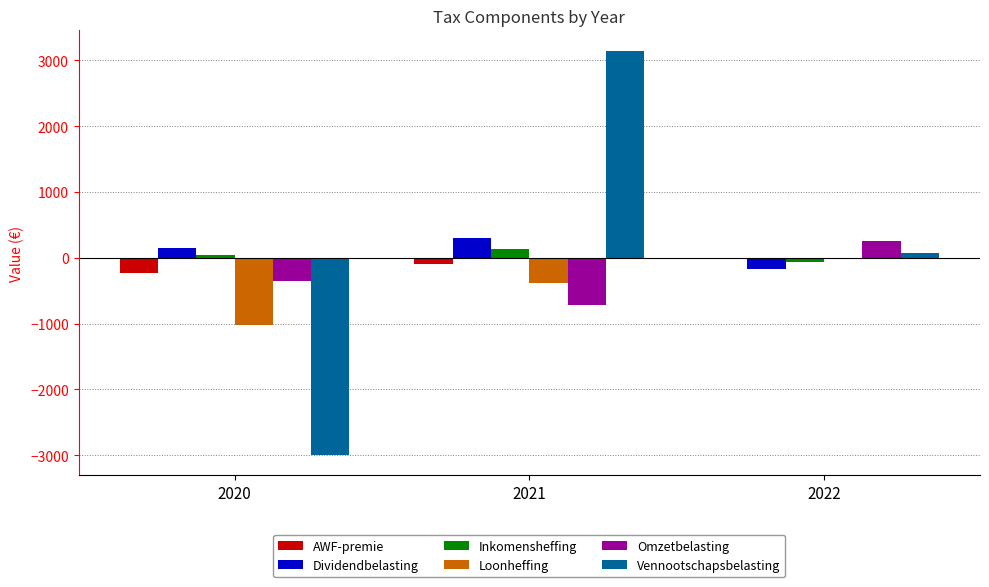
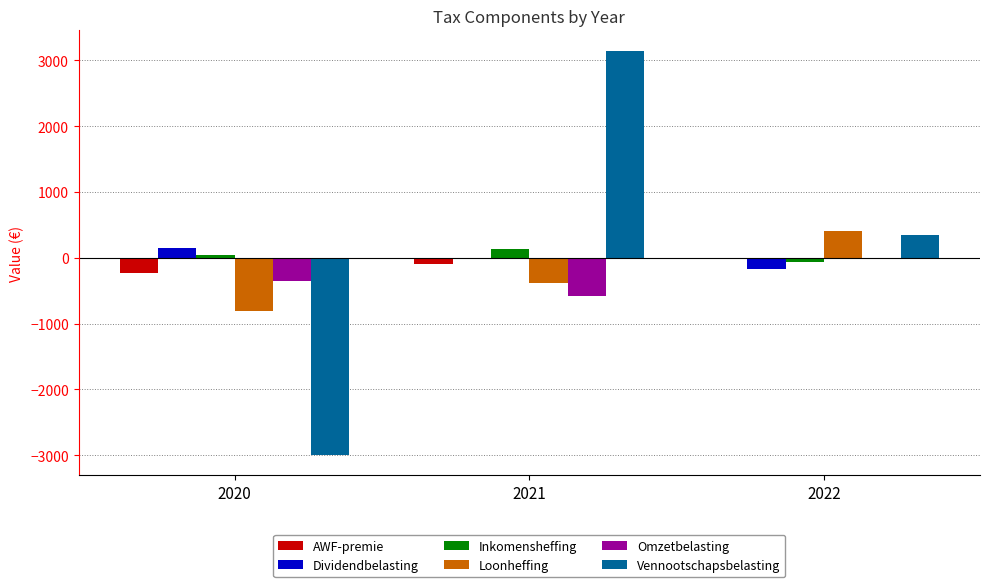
  {
    "AWF-premie": {
      "2020": -200,
      "2021": -100,
      "2022": 0
    },
    "Dividendbelasting": {
      "2020": 100,
-     "2021": 300,
+     "2021": 0,
      "2022": -200
    },
    "Inkomensheffing": {
      "2020": 100,
      "2021": 100,
      "2022": -100
    },
    "Loonheffing": {
-     "2020": -1000,
+     "2020": -800,
      "2021": -400,
-     "2022": 0
+     "2022": 400
    },
    "Omzetbelasting": {
      "2020": -400,
-     "2021": -700,
-     "2022": 300
+     "2021": -600,
+     "2022": 0
    },
    "Vennootschapsbelasting": {
      "2020": -3000,
      "2021": 3100,
-     "2022": 100
+     "2022": 300
    }
  }
